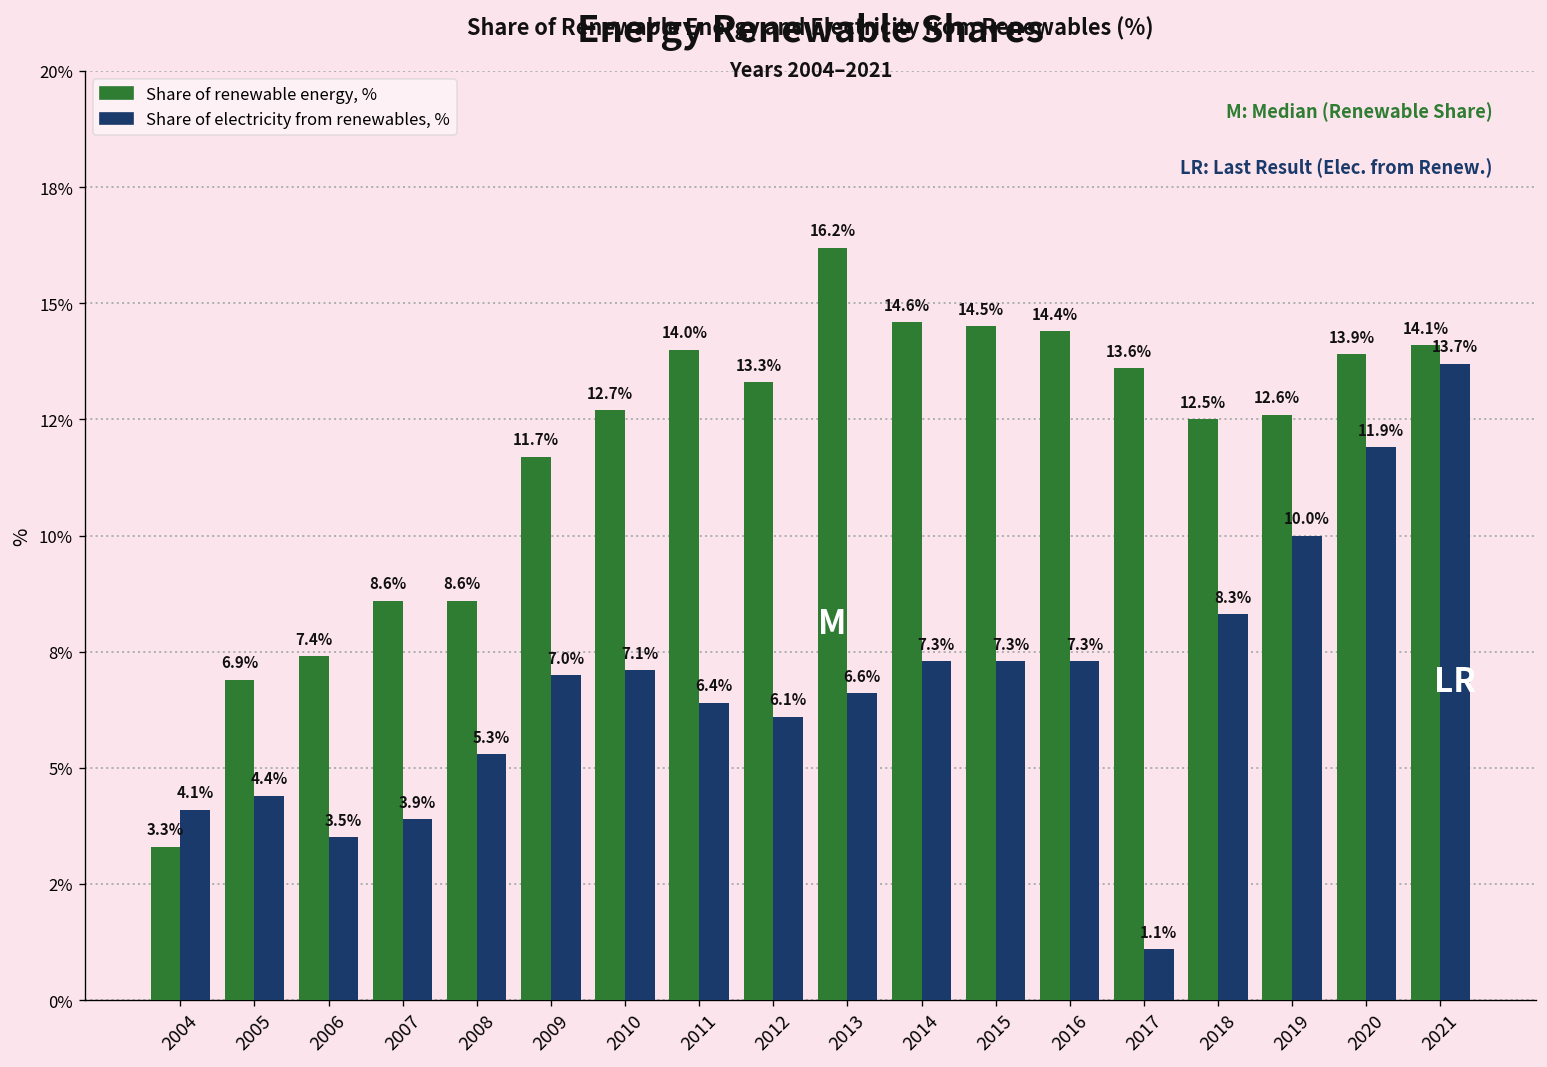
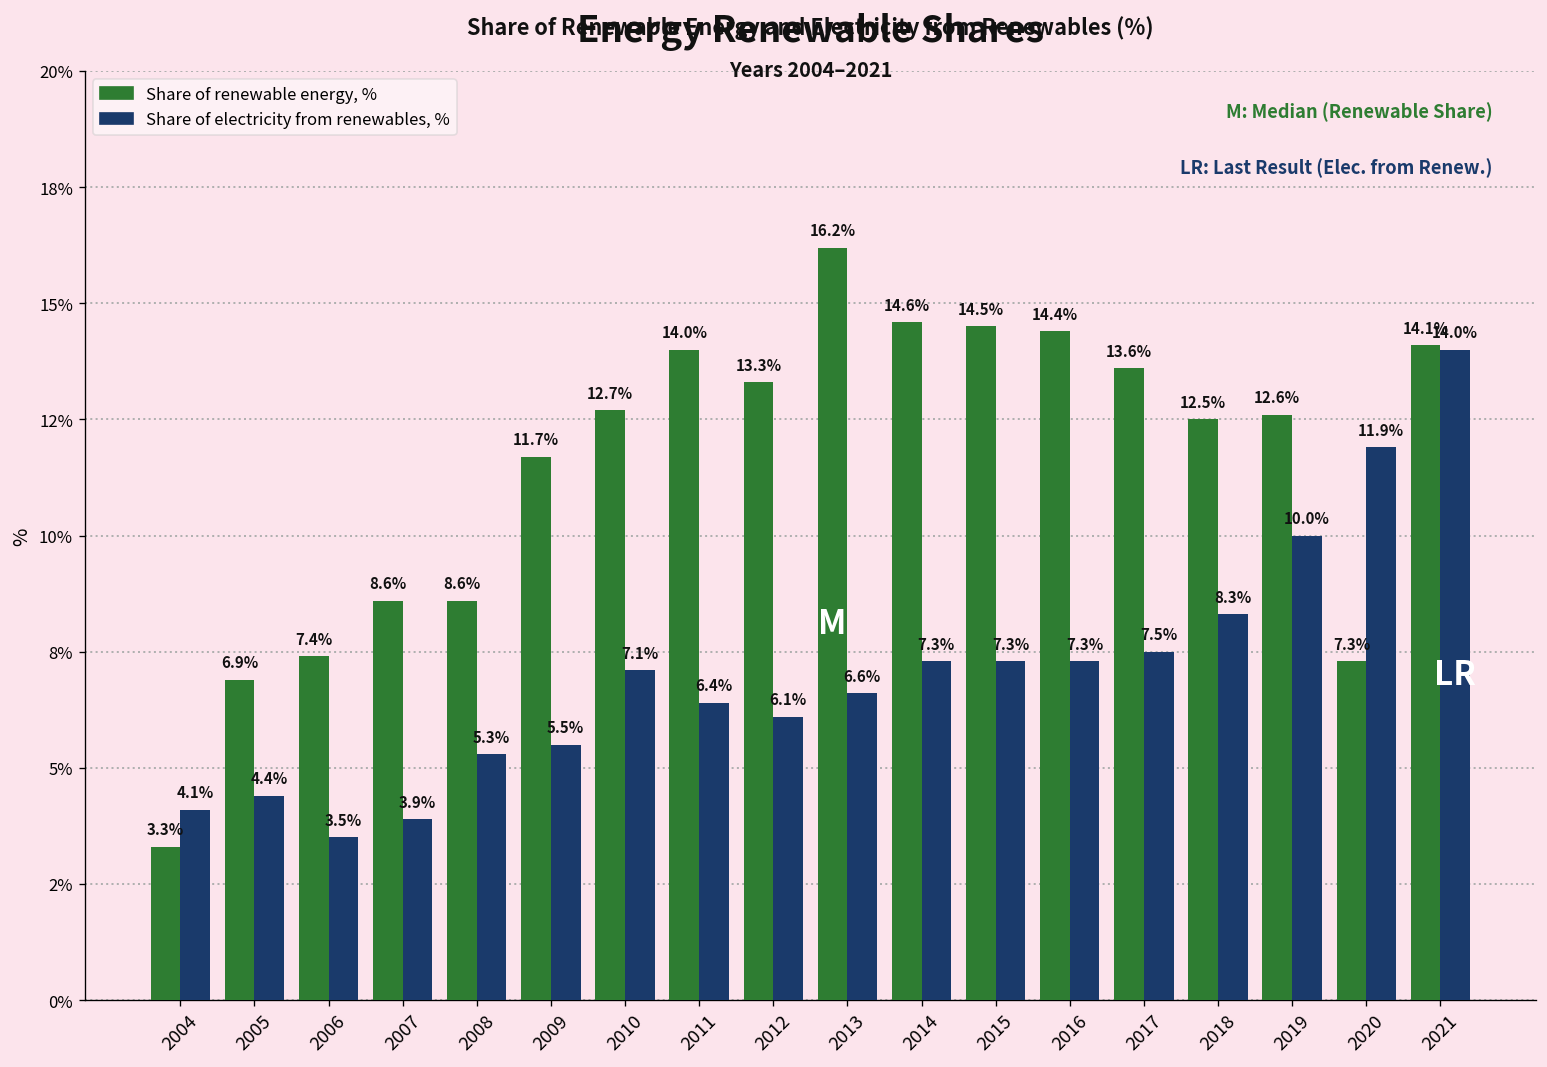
  {
    "Share of renewable energy, %": {
      "2004": "3.3%",
      "2005": "6.9%",
      "2006": "7.4%",
      "2007": "8.6%",
      "2008": "8.6%",
      "2009": "11.7%",
      "2010": "12.7%",
      "2011": "14.0%",
      "2012": "13.3%",
      "2013": "16.2%",
      "2014": "14.6%",
      "2015": "14.5%",
      "2016": "14.4%",
      "2017": "13.6%",
      "2018": "12.5%",
      "2019": "12.6%",
-     "2020": "13.9%"
+     "2020": "7.3%"
    },
    "Share of electricity from renewables, %": {
      "2004": "4.1%",
      "2005": "4.4%",
      "2006": "3.5%",
      "2007": "3.9%",
      "2008": "5.3%",
-     "2009": "7.0%",
+     "2009": "5.5%",
      "2010": "7.1%",
      "2011": "6.4%",
      "2012": "6.1%",
      "2013": "6.6%",
      "2014": "7.3%",
      "2015": "7.3%",
      "2016": "7.3%",
-     "2017": "1.1%",
+     "2017": "7.5%",
      "2018": "8.3%",
      "2019": "10.0%",
      "2020": "11.9%",
-     "2021": "13.7%"
+     "2021": "14.0%"
    }
  }
